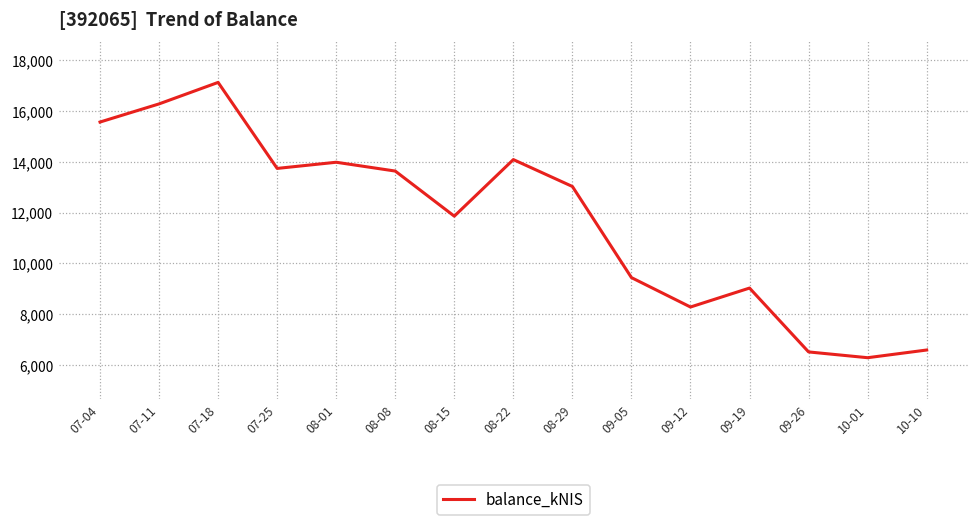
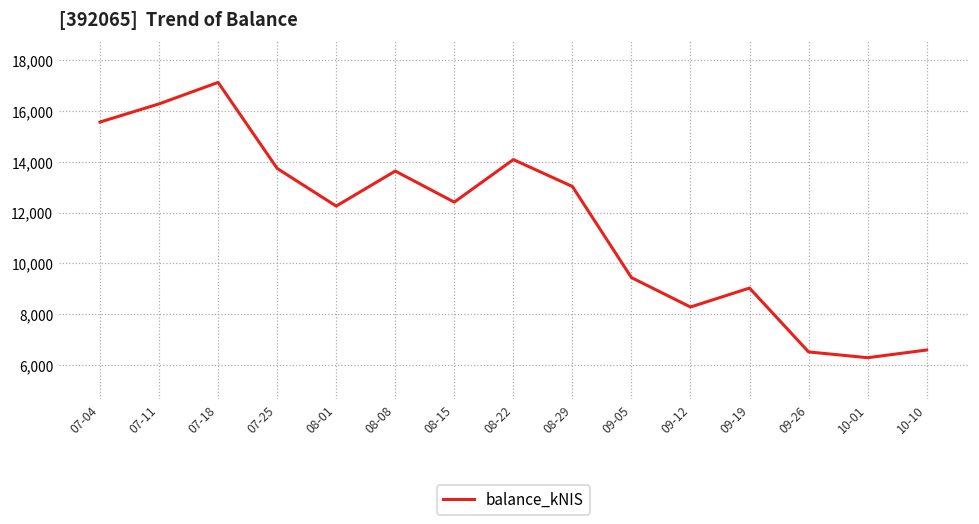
  {
    "07-04": "15,600",
    "07-11": "16,300",
    "07-18": "17,100",
    "07-25": "13,700",
-   "08-01": "14,000",
+   "08-01": "12,300",
    "08-08": "13,600",
-   "08-15": "11,900",
+   "08-15": "12,400",
    "08-22": "14,100",
    "08-29": "13,000",
    "09-05": "9,400",
    "09-12": "8,300",
    "09-19": "9,000",
    "09-26": "6,500",
    "10-01": "6,300",
    "10-10": "6,600"
  }
